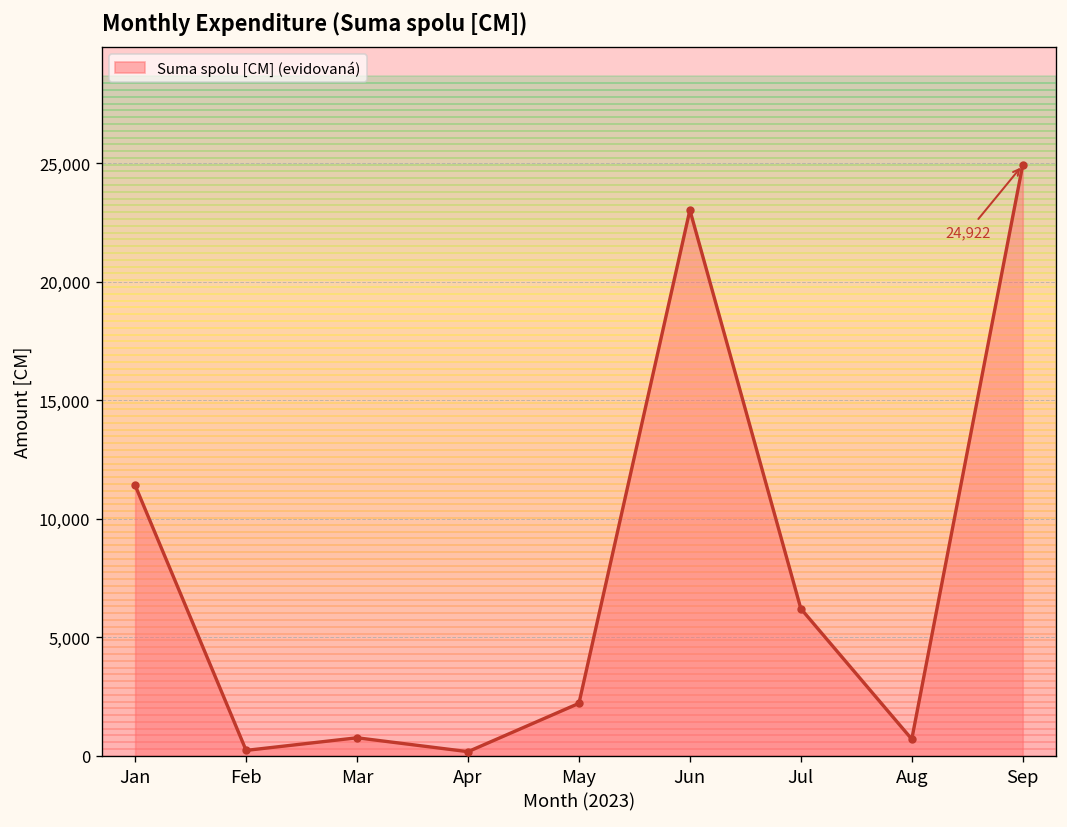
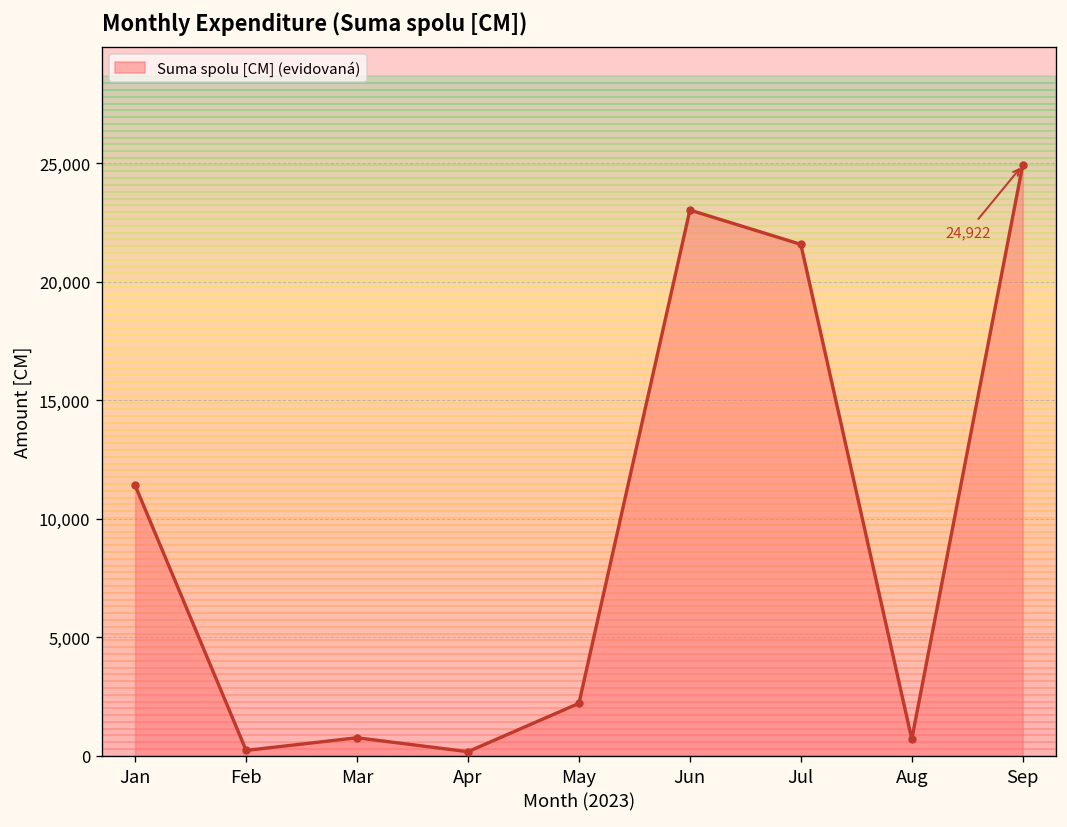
  {
    "Jan": "11,400",
    "Feb": "200",
    "Mar": "800",
    "Apr": "200",
    "May": "2,200",
    "Jun": "23,000",
-   "Jul": "6,200",
+   "Jul": "21,600",
    "Aug": "700"
  }
